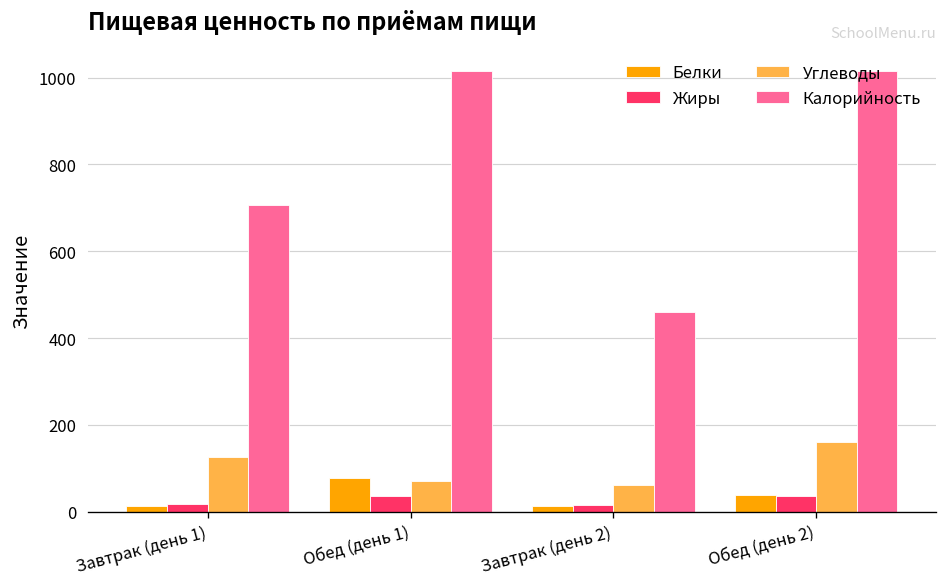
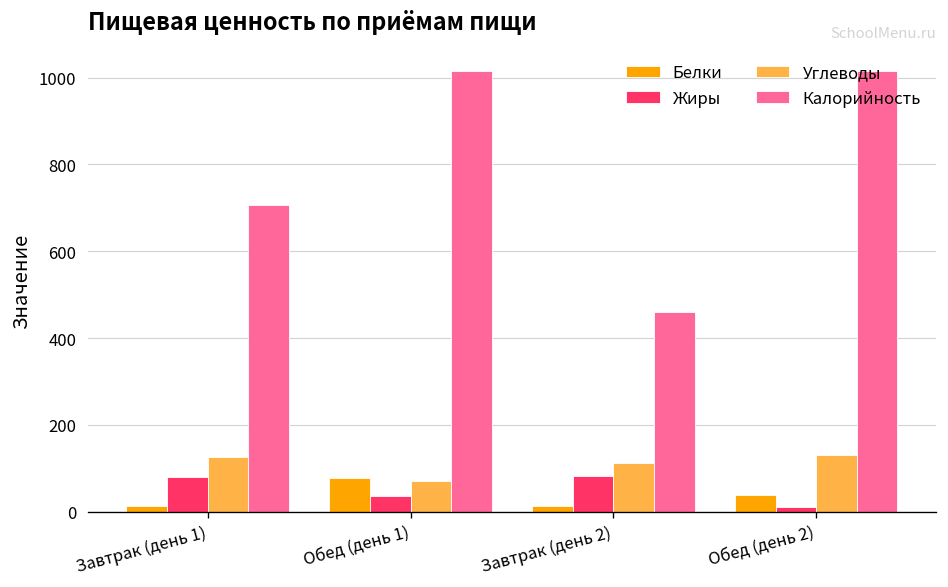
  {
    "Белки": {
      "Завтрак (день 1)": 10,
      "Обед (день 1)": 80,
      "Завтрак (день 2)": 10,
      "Обед (день 2)": 40
    },
    "Жиры": {
-     "Завтрак (день 1)": 20,
+     "Завтрак (день 1)": 80,
      "Обед (день 1)": 40,
-     "Завтрак (день 2)": 20,
-     "Обед (день 2)": 40
+     "Завтрак (день 2)": 80,
+     "Обед (день 2)": 10
    },
    "Углеводы": {
      "Завтрак (день 1)": 120,
      "Обед (день 1)": 70,
-     "Завтрак (день 2)": 60,
-     "Обед (день 2)": 160
+     "Завтрак (день 2)": 110,
+     "Обед (день 2)": 130
    },
    "Калорийность": {
      "Завтрак (день 1)": 710,
      "Обед (день 1)": 1010,
      "Завтрак (день 2)": 460,
      "Обед (день 2)": 1010
    }
  }
